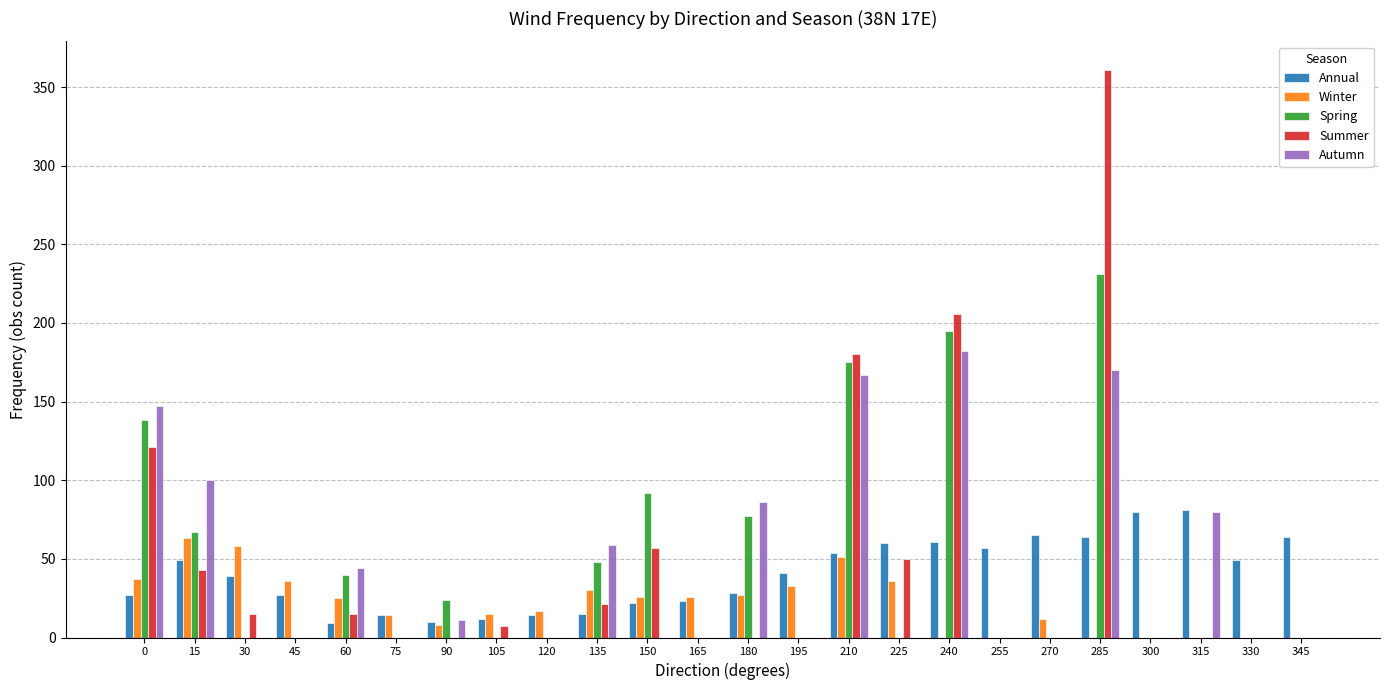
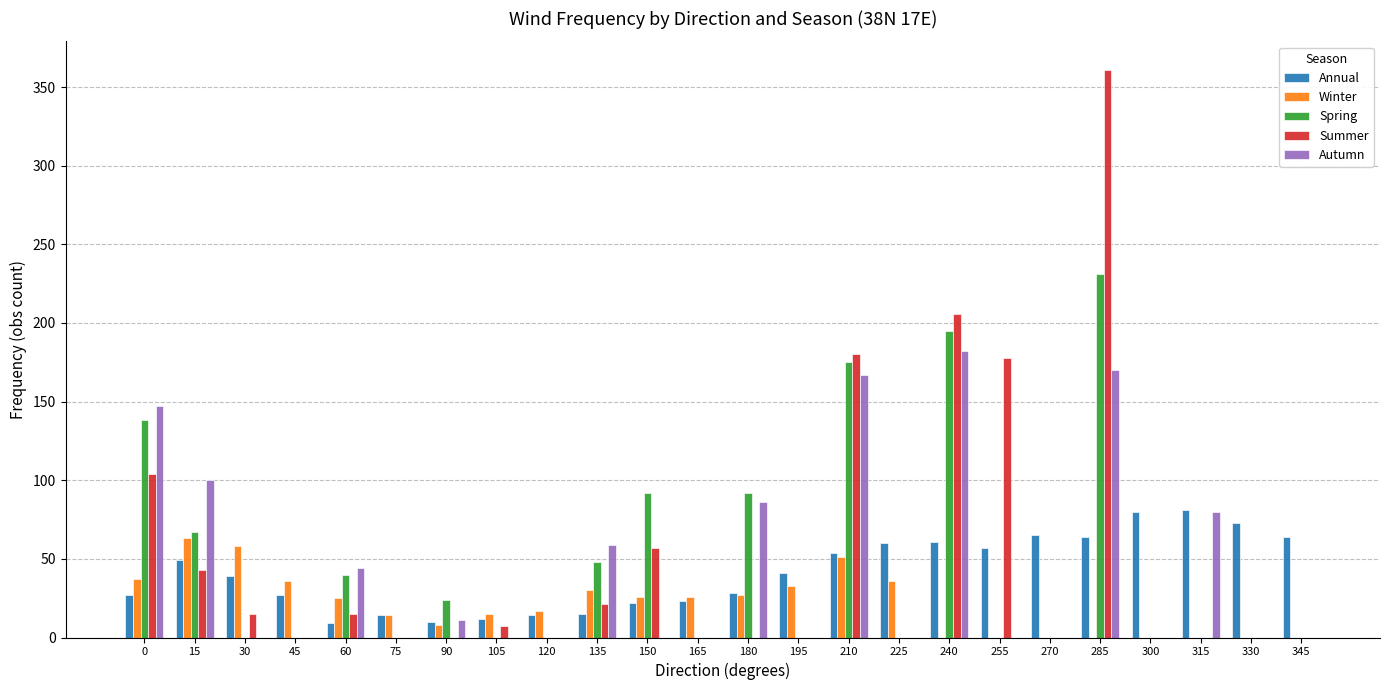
  {
    "Annual": {
      "0": 27,
      "15": 49,
      "30": 39,
      "45": 27,
      "60": 9,
      "75": 14,
      "90": 10,
      "105": 12,
      "120": 14,
      "135": 15,
      "150": 22,
      "165": 23,
      "180": 28,
      "195": 41,
      "210": 54,
      "225": 60,
      "240": 61,
      "255": 57,
      "270": 65,
      "285": 64,
      "300": 80,
      "315": 81,
-     "330": 49,
+     "330": 73,
      "345": 64
    },
    "Winter": {
      "0": 37,
      "15": 63,
      "30": 58,
      "45": 36,
      "60": 25,
      "75": 14,
      "90": 8,
      "105": 15,
      "120": 17,
      "135": 30,
      "150": 26,
      "165": 26,
      "180": 27,
      "195": 33,
      "210": 51,
      "225": 36,
      "240": 0,
      "255": 0,
-     "270": 12,
+     "270": 0,
      "285": 0,
      "300": 0,
      "315": 0,
      "330": 0,
      "345": 0
    },
    "Spring": {
      "0": 138,
      "15": 67,
      "30": 0,
      "45": 0,
      "60": 40,
      "75": 0,
      "90": 24,
      "105": 0,
      "120": 0,
      "135": 48,
      "150": 92,
      "165": 0,
-     "180": 77,
+     "180": 92,
      "195": 0,
      "210": 175,
      "225": 0,
      "240": 195,
      "255": 0,
      "270": 0,
      "285": 231,
      "300": 0,
      "315": 0,
      "330": 0,
      "345": 0
    },
    "Summer": {
-     "0": 121,
+     "0": 104,
      "15": 43,
      "30": 15,
      "45": 0,
      "60": 15,
      "75": 0,
      "90": 0,
      "105": 7,
      "120": 0,
      "135": 21,
      "150": 57,
      "165": 0,
      "180": 0,
      "195": 0,
      "210": 180,
-     "225": 50,
+     "225": 0,
      "240": 206,
-     "255": 0,
+     "255": 178,
      "270": 0,
      "285": 361,
      "300": 0,
      "315": 0,
      "330": 0,
      "345": 0
    },
    "Autumn": {
      "0": 147,
      "15": 100,
      "30": 0,
      "45": 0,
      "60": 44,
      "75": 0,
      "90": 11,
      "105": 0,
      "120": 0,
      "135": 59,
      "150": 0,
      "165": 0,
      "180": 86,
      "195": 0,
      "210": 167,
      "225": 0,
      "240": 182,
      "255": 0,
      "270": 0,
      "285": 170,
      "300": 0,
      "315": 80,
      "330": 0,
      "345": 0
    }
  }
